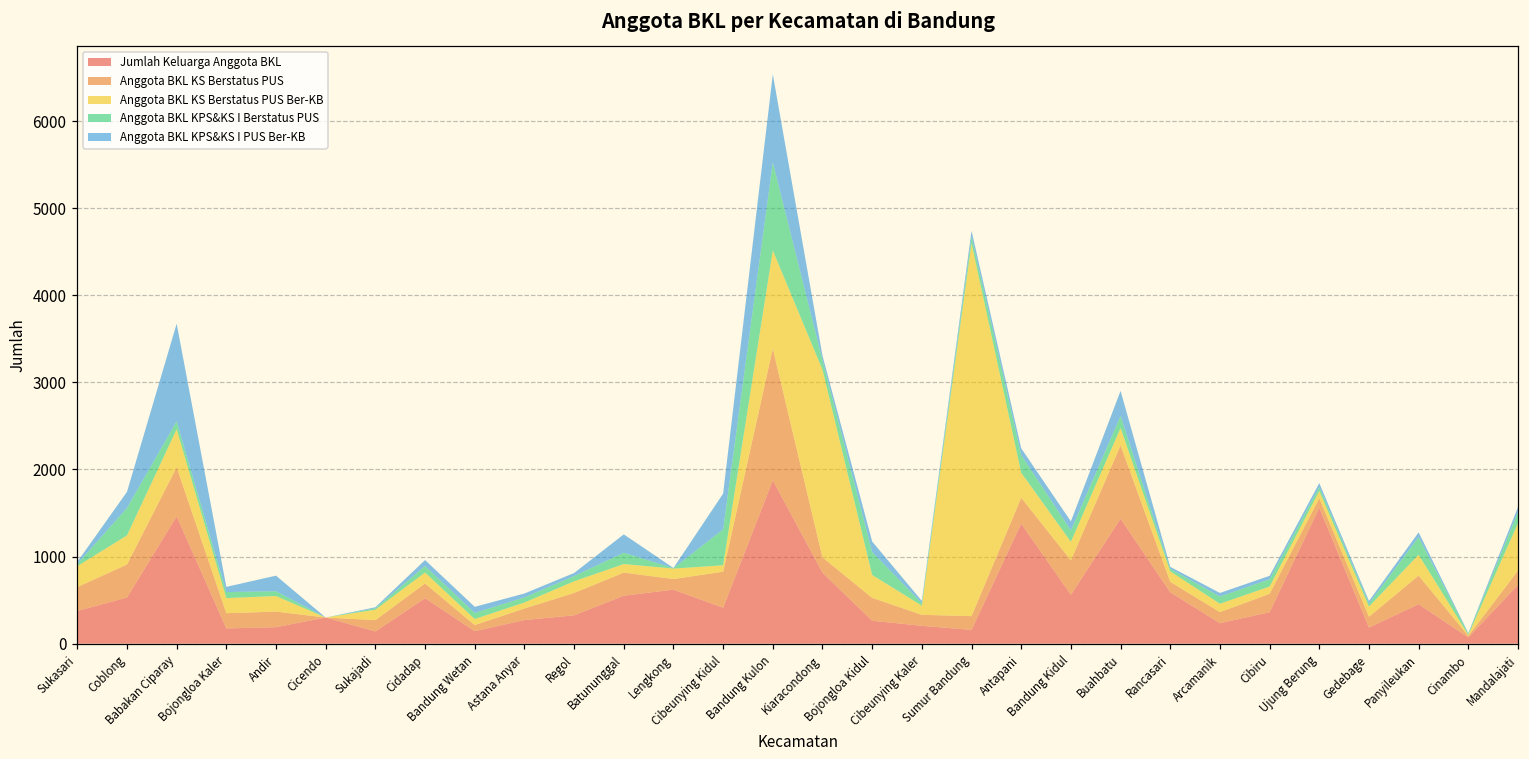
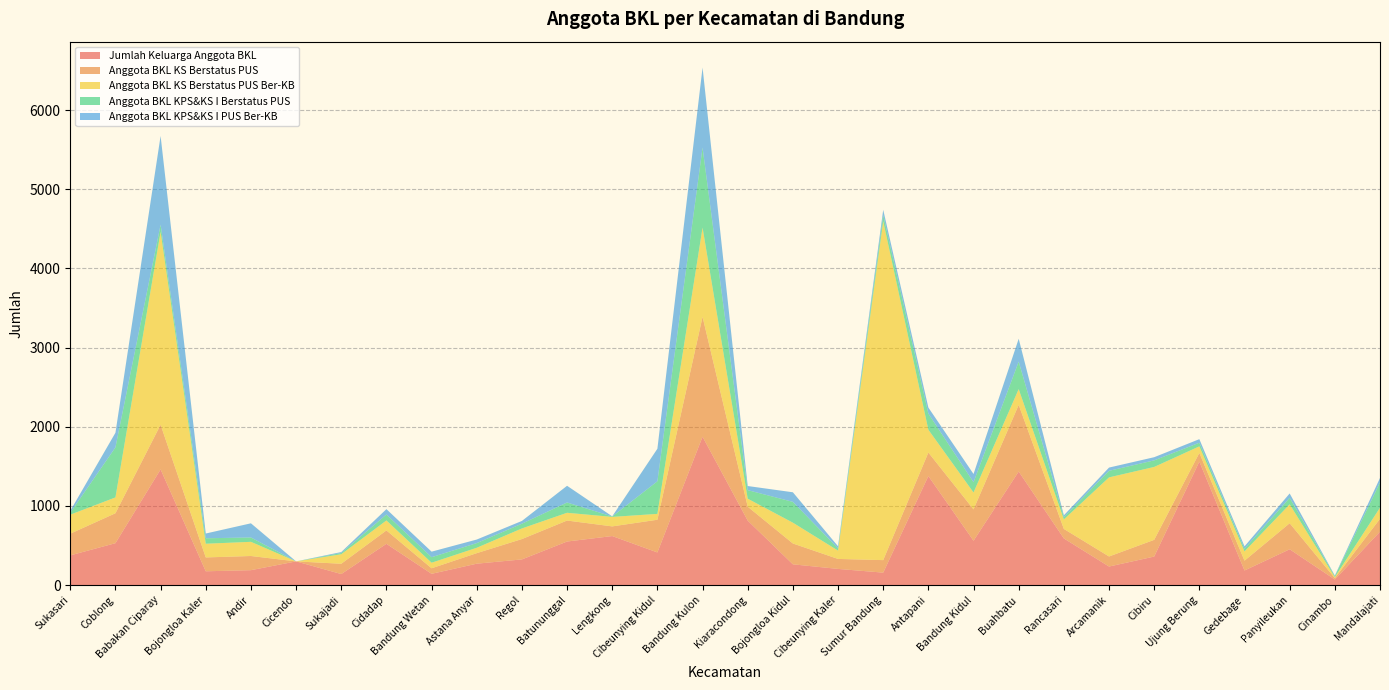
  {
    "Anggota BKL KS Berstatus PUS Ber-KB": {
-     "Coblong": 300,
-     "Babakan Ciparay": 400,
+     "Coblong": 200,
+     "Babakan Ciparay": 2400,
      "Bojongloa Kaler": 200,
      "Andir": 200,
      "Cidadap": 100,
      "Bandung Wetan": 100,
      "Astana Anyar": 100,
      "Regol": 100,
      "Batununggal": 100,
      "Cibeunying Kidul": 100,
      "Bandung Kulon": 1100,
-     "Kiaracondong": 2200,
+     "Kiaracondong": 100,
      "Bojongloa Kidul": 300,
      "Sumur Bandung": 4300,
      "Antapani": 300,
      "Bandung Kidul": 200,
      "Buahbatu": 200,
-     "Arcamanik": 100,
-     "Cibiru": 100,
+     "Arcamanik": 1000,
+     "Cibiru": 900,
      "Ujung Berung": 100,
      "Gedebage": 100,
      "Panyileukan": 200,
-     "Mandalajati": 500
+     "Mandalajati": 100
    },
    "Anggota BKL KPS&KS I Berstatus PUS": {
-     "Coblong": 300,
+     "Coblong": 600,
      "Babakan Ciparay": 100,
      "Bojongloa Kaler": 100,
      "Andir": 100,
      "Cidadap": 100,
      "Bandung Wetan": 100,
      "Astana Anyar": 100,
      "Regol": 100,
      "Batununggal": 100,
      "Cibeunying Kidul": 400,
      "Bandung Kulon": 1000,
      "Kiaracondong": 100,
      "Bojongloa Kidul": 300,
      "Sumur Bandung": 100,
      "Antapani": 200,
      "Bandung Kidul": 100,
-     "Buahbatu": 100,
+     "Buahbatu": 300,
      "Arcamanik": 100,
      "Cibiru": 100,
      "Ujung Berung": 0,
-     "Panyileukan": 200,
-     "Mandalajati": 100
+     "Panyileukan": 100,
+     "Mandalajati": 300
    },
    "Anggota BKL KPS&KS I PUS Ber-KB": {
      "Coblong": 200,
      "Babakan Ciparay": 1100,
      "Bojongloa Kaler": 100,
      "Andir": 200,
      "Cidadap": 100,
      "Bandung Wetan": 100,
      "Astana Anyar": 0,
      "Regol": 0,
      "Batununggal": 200,
      "Cibeunying Kidul": 400,
      "Bandung Kulon": 1000,
      "Kiaracondong": 100,
      "Bojongloa Kidul": 100,
      "Sumur Bandung": 100,
      "Antapani": 100,
      "Bandung Kidul": 100,
      "Buahbatu": 300,
      "Arcamanik": 0,
      "Cibiru": 0,
      "Ujung Berung": 0,
      "Panyileukan": 100,
      "Mandalajati": 100
    }
  }
